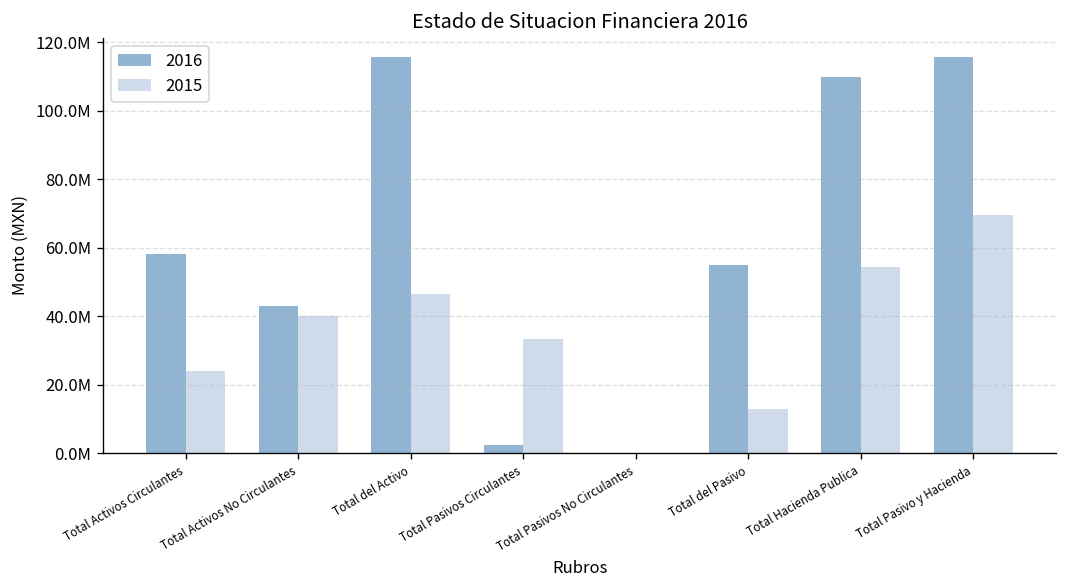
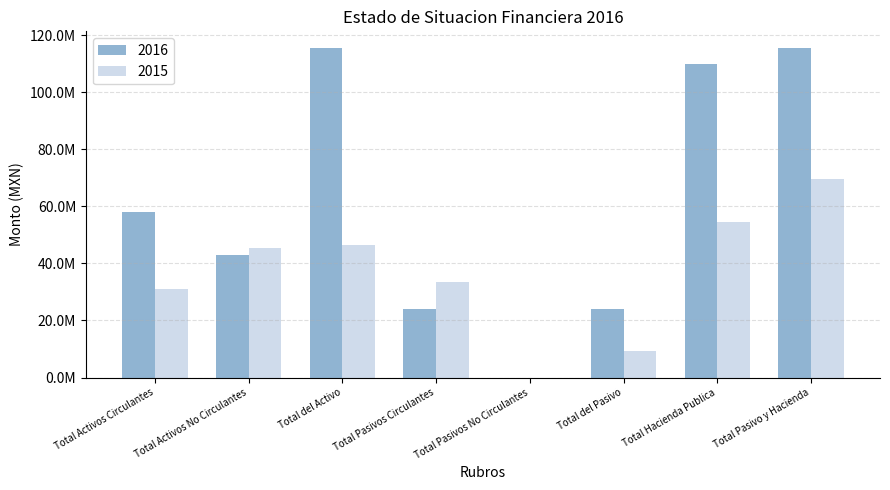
  {
    "2016": {
      "Total Activos Circulantes": 58000000,
      "Total Activos No Circulantes": 43000000,
      "Total del Activo": 116000000,
-     "Total Pasivos Circulantes": 2000000,
+     "Total Pasivos Circulantes": 24000000,
      "Total Pasivos No Circulantes": 0,
-     "Total del Pasivo": 55000000,
+     "Total del Pasivo": 24000000,
      "Total Hacienda Publica": 110000000,
      "Total Pasivo y Hacienda": 116000000
    },
    "2015": {
-     "Total Activos Circulantes": 24000000,
-     "Total Activos No Circulantes": 40000000,
+     "Total Activos Circulantes": 31000000,
+     "Total Activos No Circulantes": 46000000,
      "Total del Activo": 47000000,
      "Total Pasivos Circulantes": 33000000,
      "Total Pasivos No Circulantes": 0,
-     "Total del Pasivo": 13000000,
+     "Total del Pasivo": 9000000,
      "Total Hacienda Publica": 54000000,
      "Total Pasivo y Hacienda": 70000000
    }
  }
